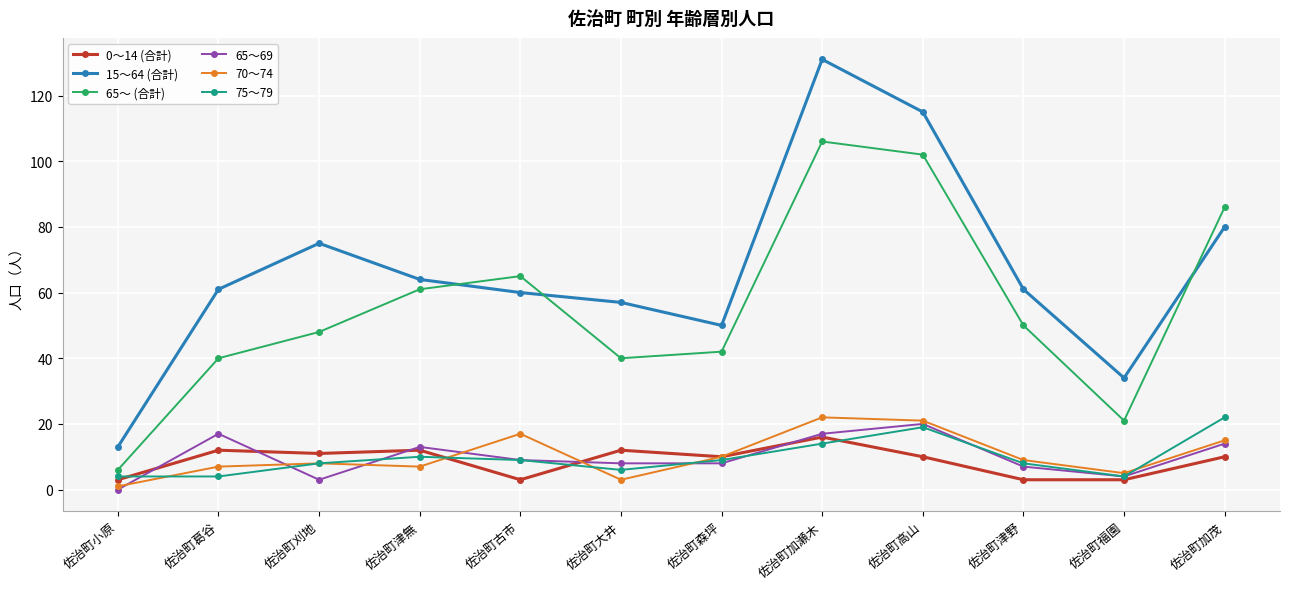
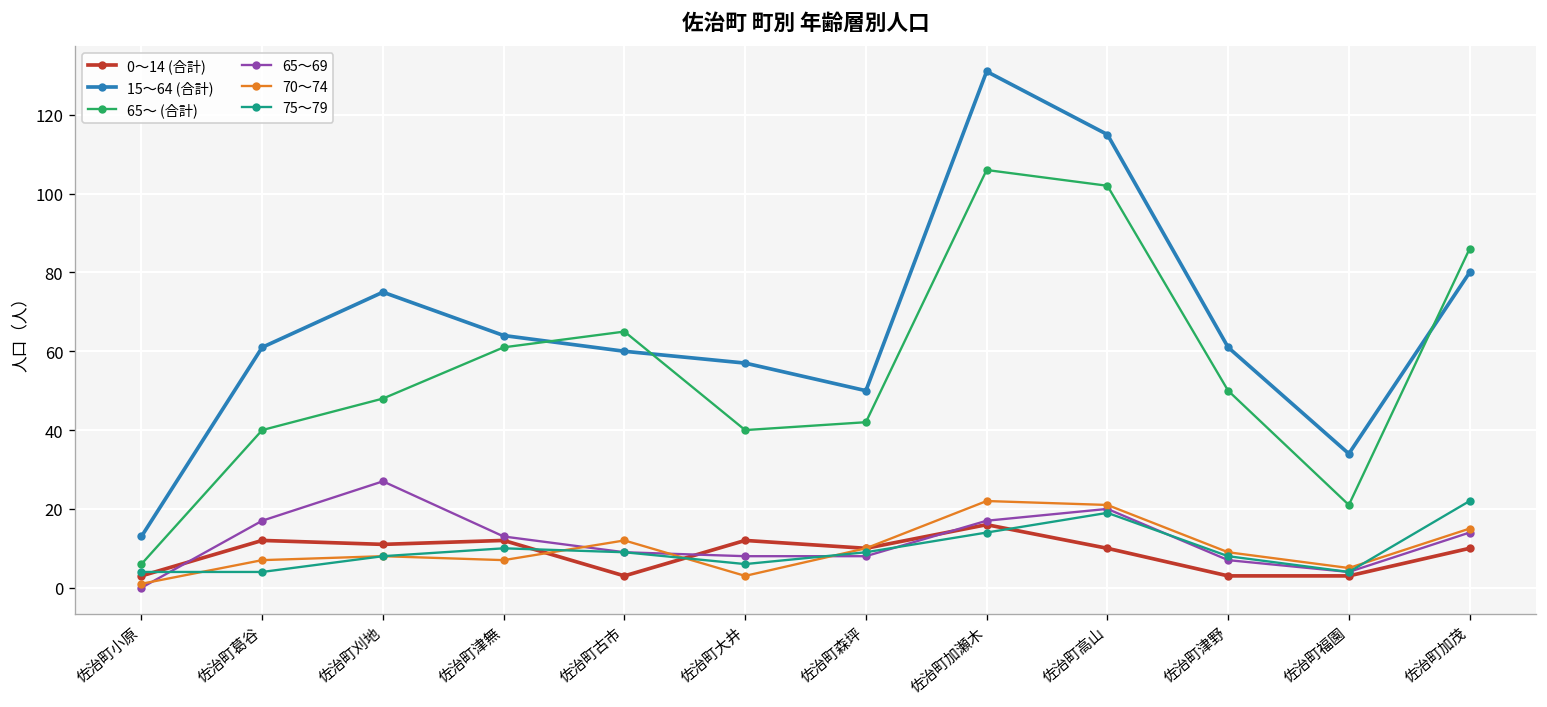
  {
    "0～14 (合計)": {
      "佐治町小原": 3,
      "佐治町葛谷": 12,
      "佐治町刈地": 11,
      "佐治町津無": 12,
      "佐治町古市": 3,
      "佐治町大井": 12,
      "佐治町加瀬木": 16,
      "佐治町高山": 10,
      "佐治町津野": 3,
      "佐治町福園": 3,
      "佐治町加茂": 10
    },
    "15～64 (合計)": {
      "佐治町小原": 13,
      "佐治町葛谷": 61,
      "佐治町刈地": 75,
      "佐治町津無": 64,
      "佐治町古市": 60,
      "佐治町大井": 57,
      "佐治町森坪": 50,
      "佐治町加瀬木": 131,
      "佐治町高山": 115,
      "佐治町津野": 61,
      "佐治町福園": 34,
      "佐治町加茂": 80
    },
    "65～69": {
      "佐治町小原": 0,
      "佐治町葛谷": 17,
-     "佐治町刈地": 3,
+     "佐治町刈地": 27,
      "佐治町津無": 13,
      "佐治町大井": 8,
      "佐治町森坪": 8,
      "佐治町加瀬木": 17,
      "佐治町高山": 20,
      "佐治町津野": 7,
      "佐治町加茂": 14
    },
    "70～74": {
      "佐治町小原": 1,
      "佐治町葛谷": 7,
      "佐治町津無": 7,
-     "佐治町古市": 17,
+     "佐治町古市": 12,
      "佐治町大井": 3,
      "佐治町加瀬木": 22,
      "佐治町高山": 21,
      "佐治町津野": 9,
      "佐治町福園": 5,
      "佐治町加茂": 15
    }
  }
